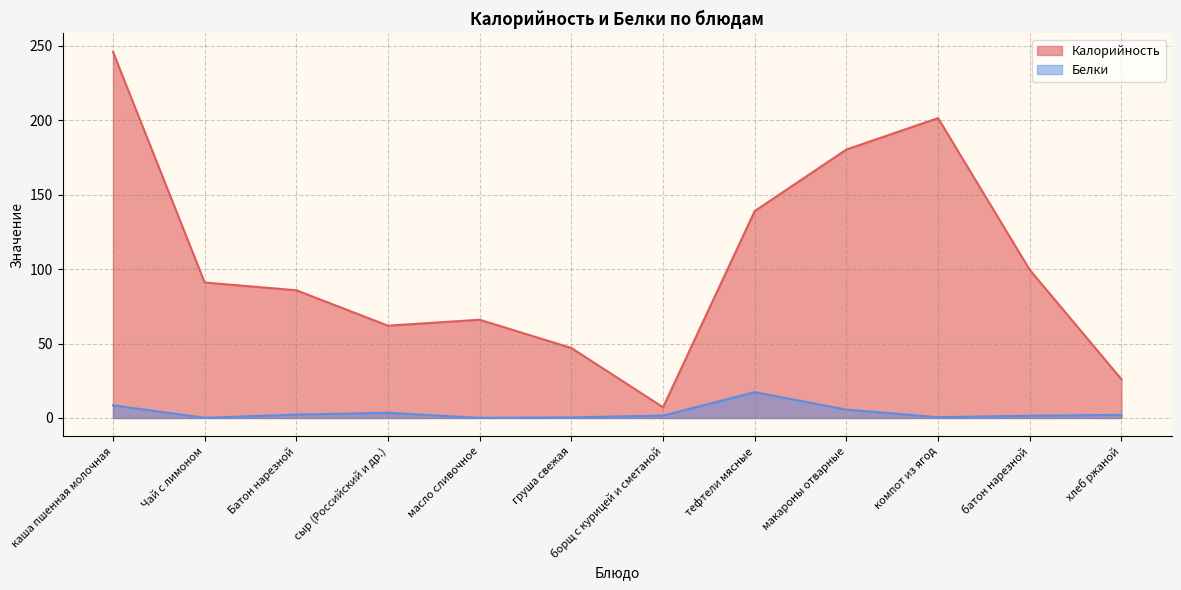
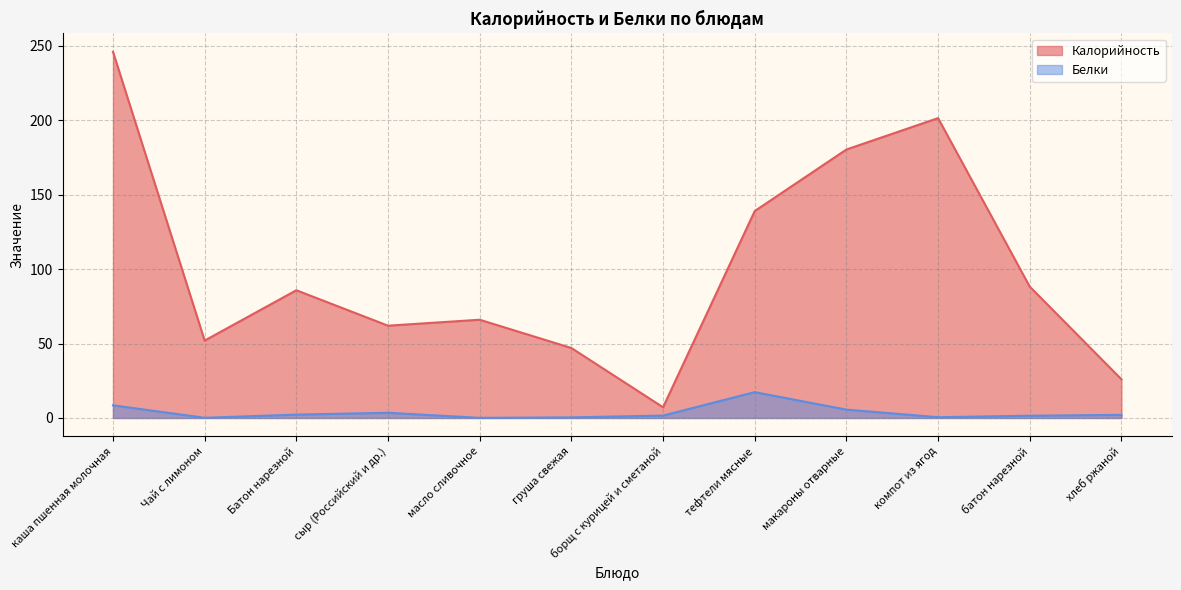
  {
    "Калорийность": {
      "каша пшенная молочная": 246,
-     "Чай с лимоном": 91,
+     "Чай с лимоном": 52,
      "Батон нарезной": 86,
      "сыр (Российский и др.)": 62,
      "масло сливочное": 66,
      "груша свежая": 47,
      "борщ с курицей и сметаной": 7,
      "тефтели мясные": 139,
      "макароны отварные": 180,
      "компот из ягод": 201,
-     "батон нарезной": 100,
+     "батон нарезной": 88,
      "хлеб ржаной": 26
    },
    "Белки": {
      "каша пшенная молочная": 8,
      "Чай с лимоном": 0,
      "Батон нарезной": 2,
      "сыр (Российский и др.)": 3,
      "масло сливочное": 0,
      "груша свежая": 0,
      "борщ с курицей и сметаной": 2,
      "тефтели мясные": 17,
      "макароны отварные": 6,
      "компот из ягод": 1,
      "батон нарезной": 2,
      "хлеб ржаной": 2
    }
  }
